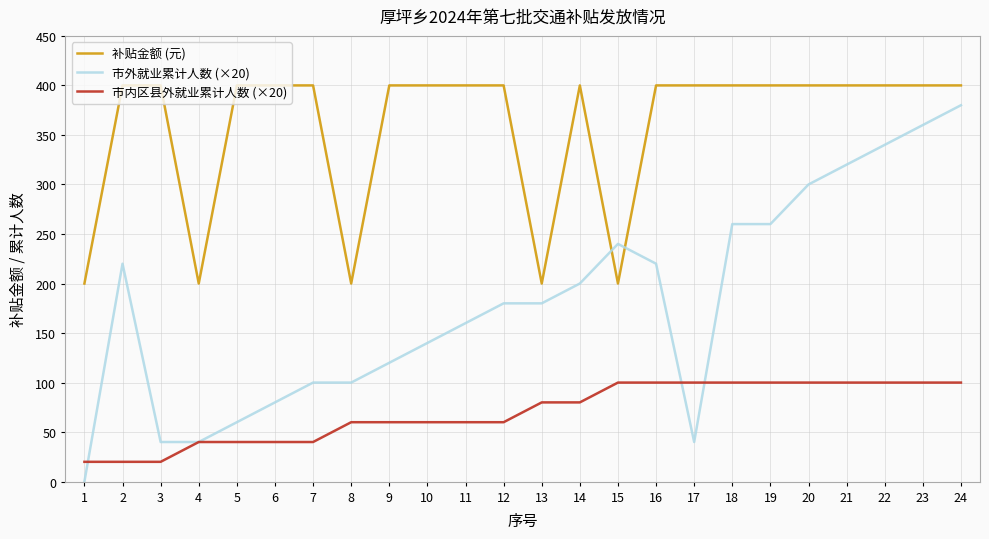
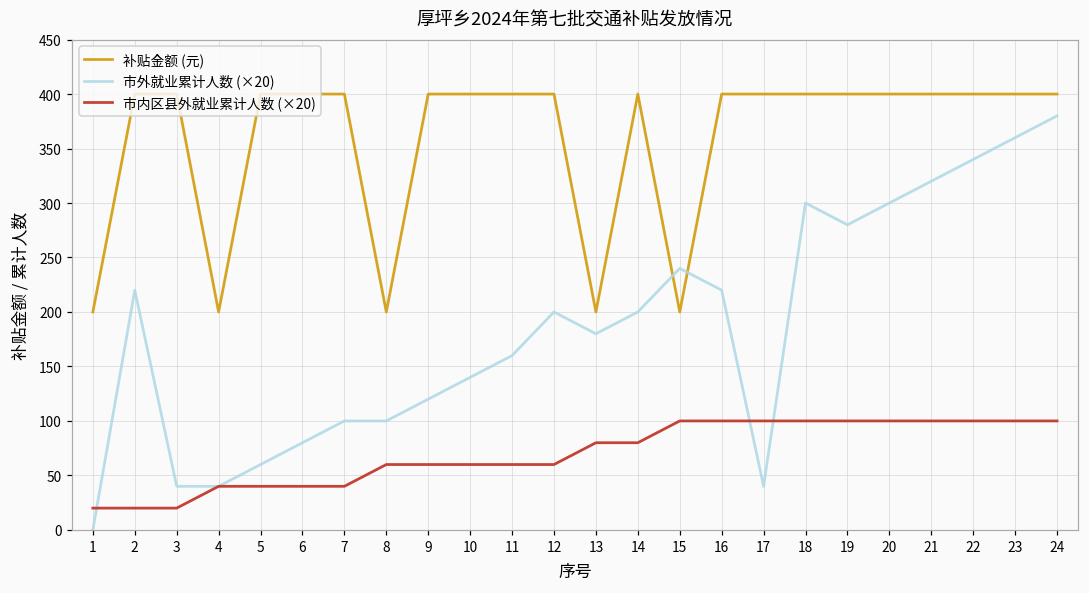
  {
    "补贴金额 (元)": {
      "1": 200,
      "4": 200,
      "7": 400,
      "8": 200,
      "9": 400,
      "10": 400,
      "11": 400,
      "12": 400,
      "13": 200,
      "14": 400,
      "15": 200,
      "16": 400,
      "17": 400,
      "18": 400,
      "19": 400,
      "20": 400,
      "21": 400,
      "22": 400,
      "23": 400,
      "24": 400
    },
    "市外就业累计人数 (×20)": {
      "1": 0,
      "2": 220,
      "3": 40,
      "5": 60,
      "6": 80,
      "7": 100,
      "8": 100,
      "9": 120,
      "10": 140,
      "11": 160,
-     "12": 180,
+     "12": 200,
      "13": 180,
      "14": 200,
      "15": 240,
      "16": 220,
      "17": 40,
-     "18": 260,
-     "19": 260,
+     "18": 300,
+     "19": 280,
      "20": 300,
      "21": 320,
      "22": 340,
      "23": 360,
      "24": 380
    },
    "市内区县外就业累计人数 (×20)": {
      "1": 20,
      "2": 20,
      "3": 20,
      "5": 40,
      "6": 40,
      "7": 40,
      "8": 60,
      "9": 60,
      "10": 60,
      "11": 60,
      "12": 60,
      "13": 80,
      "14": 80,
      "15": 100,
      "16": 100,
      "17": 100,
      "18": 100,
      "19": 100,
      "20": 100,
      "21": 100,
      "22": 100,
      "23": 100,
      "24": 100
    }
  }
